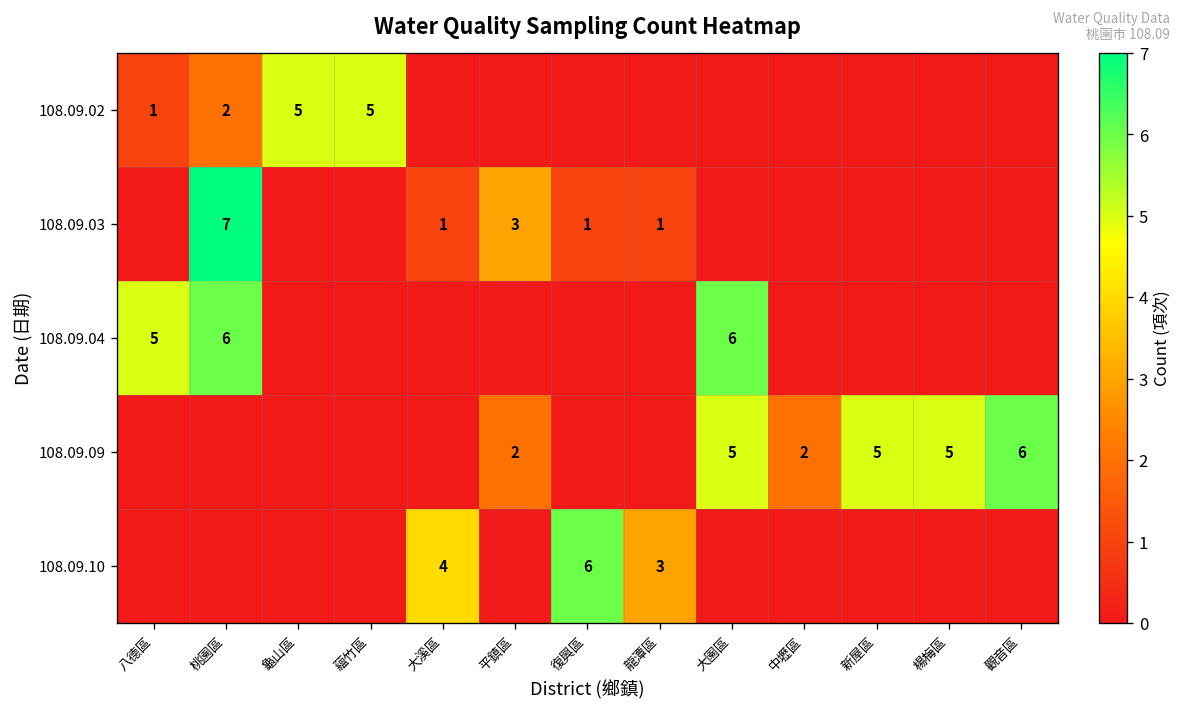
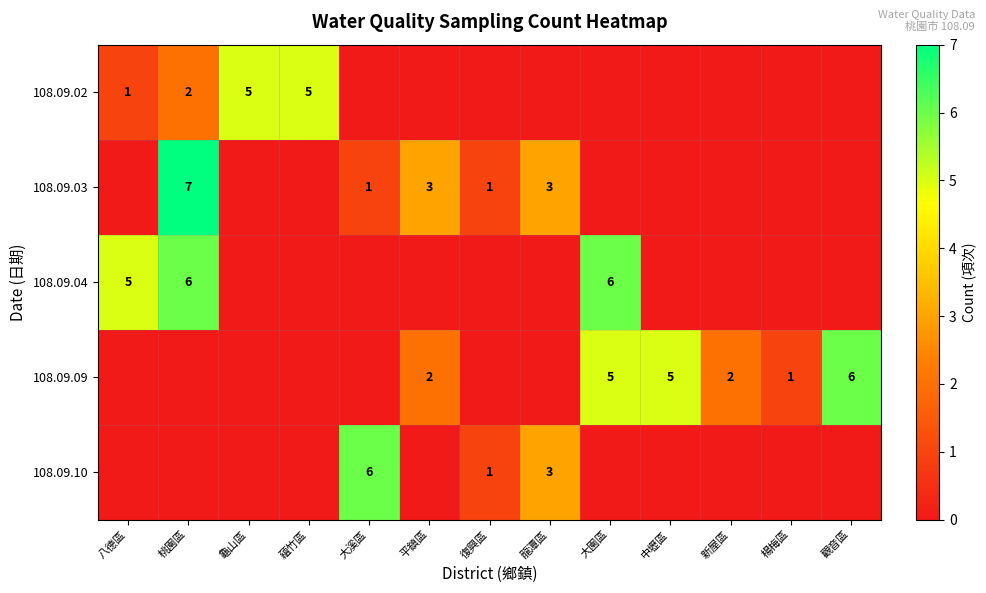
  {
    "108.09.02": {
      "八德區": 1,
      "桃園區": 2,
      "龜山區": 5,
      "蘊竹區": 5
    },
    "108.09.03": {
      "桃園區": 7,
      "大溪區": 1,
      "平鎮區": 3,
      "復興區": 1,
-     "龍潭區": 1
+     "龍潭區": 3
    },
    "108.09.04": {
      "八德區": 5,
      "桃園區": 6,
      "大園區": 6
    },
    "108.09.09": {
      "平鎮區": 2,
      "大園區": 5,
-     "中壢區": 2,
-     "新屋區": 5,
-     "楊梅區": 5,
+     "中壢區": 5,
+     "新屋區": 2,
+     "楊梅區": 1,
      "觀音區": 6
    },
    "108.09.10": {
-     "大溪區": 4,
-     "復興區": 6,
+     "大溪區": 6,
+     "復興區": 1,
      "龍潭區": 3
    }
  }
